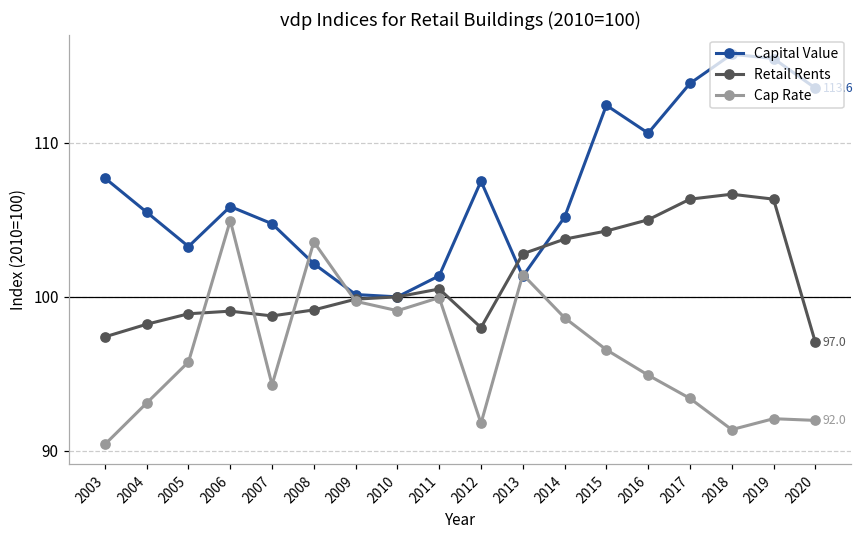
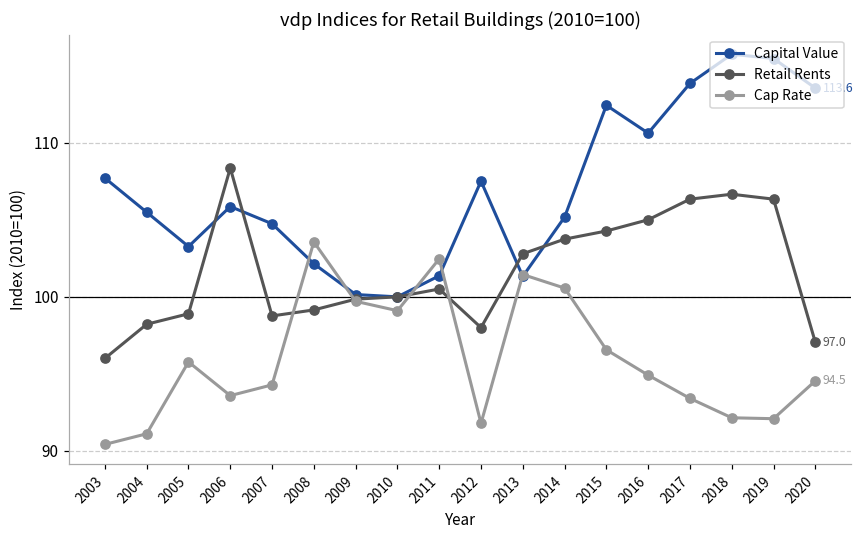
  {
    "Capital Value": {
      "2003": 107.7,
      "2004": 105.5,
      "2005": 103.3,
      "2006": 105.9,
      "2007": 104.8,
      "2008": 102.2,
      "2009": 100.2,
      "2011": 101.4,
      "2012": 107.5,
      "2014": 105.2,
      "2015": 112.5,
      "2016": 110.6,
      "2017": 113.9
    },
    "Retail Rents": {
-     "2003": 97.4,
+     "2003": 96.0,
      "2004": 98.2,
      "2005": 98.9,
-     "2006": 99.1,
+     "2006": 108.4,
      "2007": 98.8,
      "2008": 99.2,
      "2011": 100.5,
      "2012": 98.0,
      "2013": 102.8,
      "2014": 103.8,
      "2015": 104.3,
      "2016": 105.0,
      "2017": 106.4,
      "2018": 106.7,
      "2019": 106.4
    },
    "Cap Rate": {
-     "2004": 93.1,
-     "2006": 105.0,
-     "2011": 100.0,
-     "2014": 98.6,
-     "2018": 91.4,
-     "2020": 92.0
+     "2004": 91.1,
+     "2006": 93.6,
+     "2011": 102.5,
+     "2014": 100.6,
+     "2018": 92.1,
+     "2020": 94.5
    }
  }
